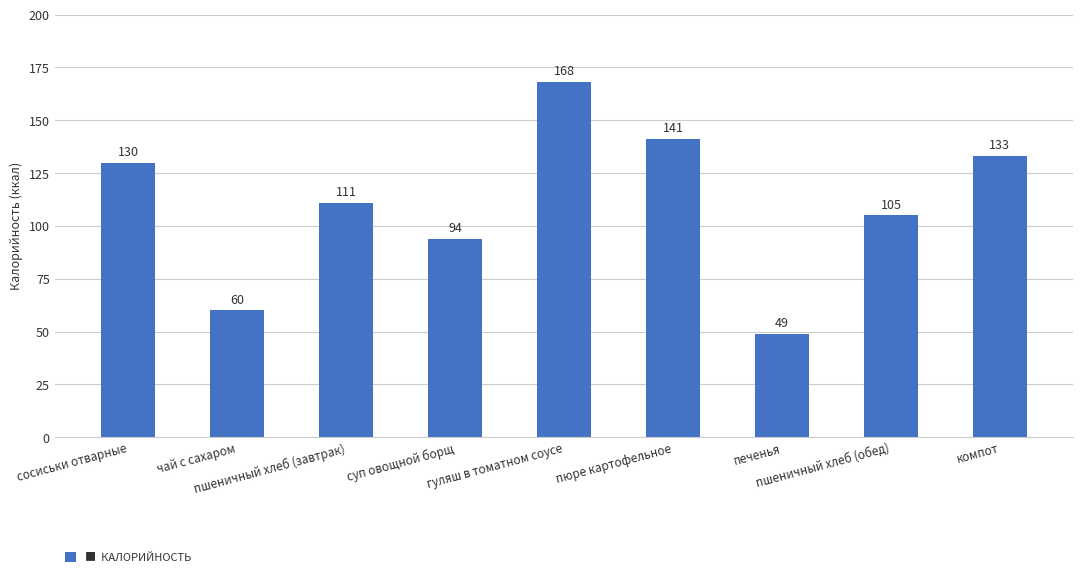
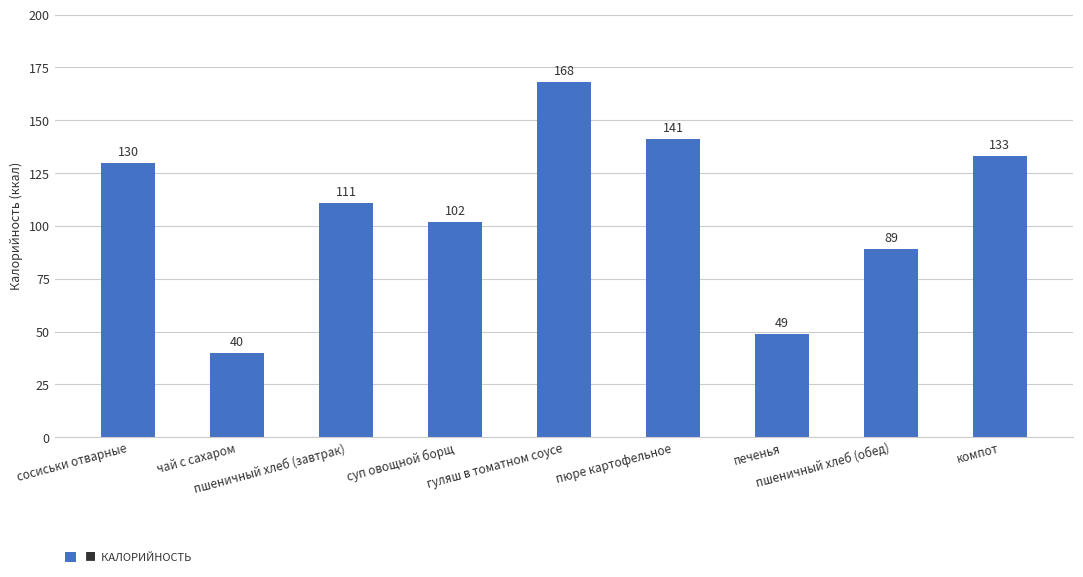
  {
    "сосиськи отварные": 130,
-   "чай с сахаром": 60,
+   "чай с сахаром": 40,
    "пшеничный хлеб (завтрак)": 111,
-   "суп овощной борщ": 94,
+   "суп овощной борщ": 102,
    "гуляш в томатном соусе": 168,
    "пюре картофельное": 141,
    "печенья": 49,
-   "пшеничный хлеб (обед)": 105,
+   "пшеничный хлеб (обед)": 89,
    "компот": 133
  }
